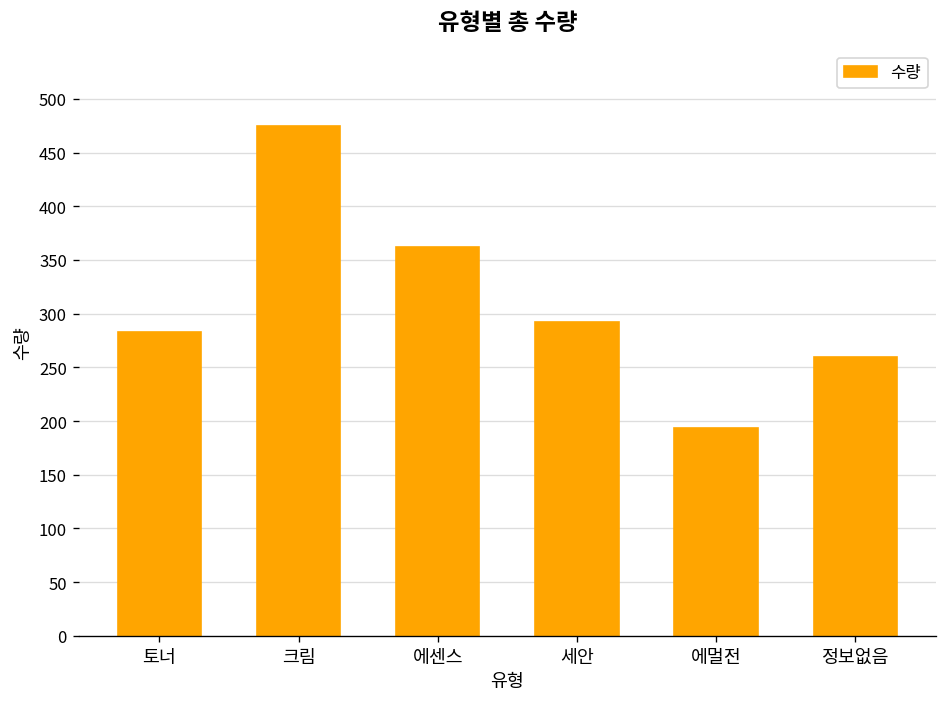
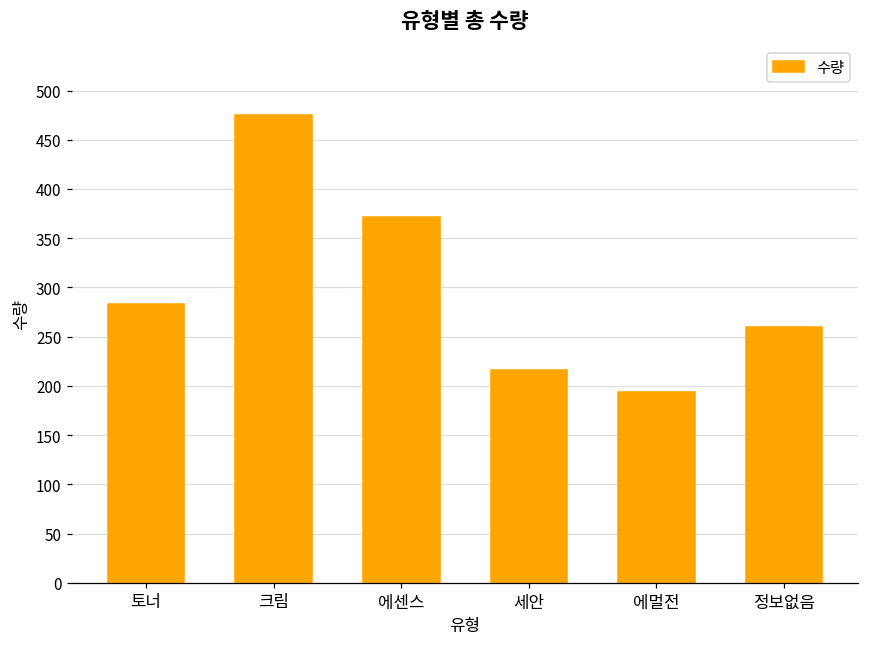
  {
    "토너": 280,
    "크림": 480,
-   "에센스": 360,
-   "세안": 290,
+   "에센스": 370,
+   "세안": 220,
    "에멀전": 190,
    "정보없음": 260
  }
